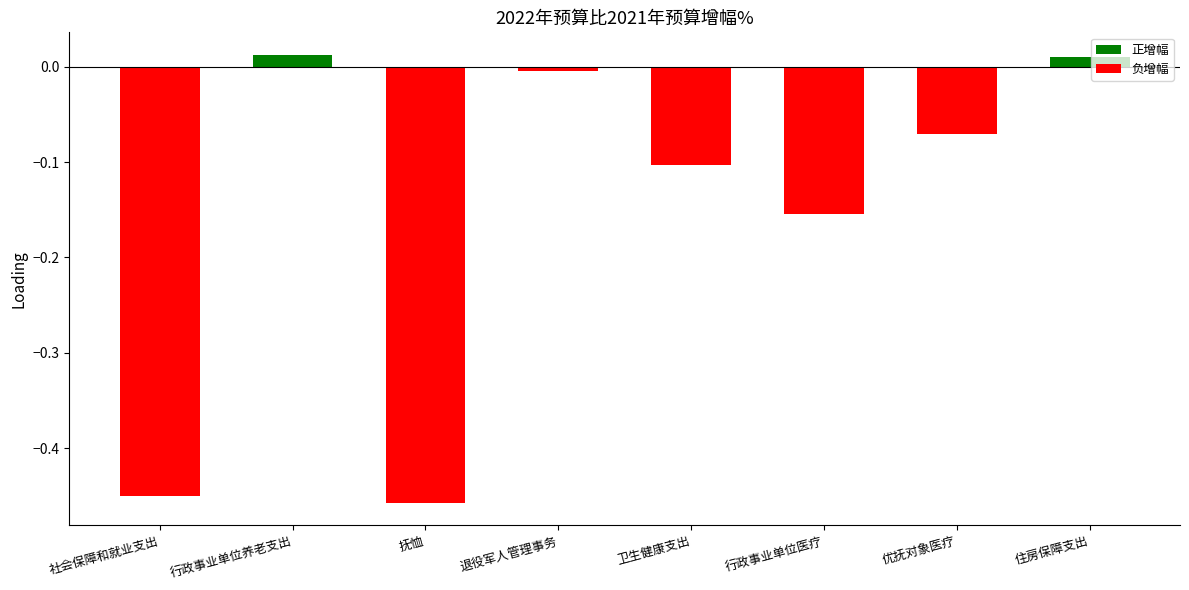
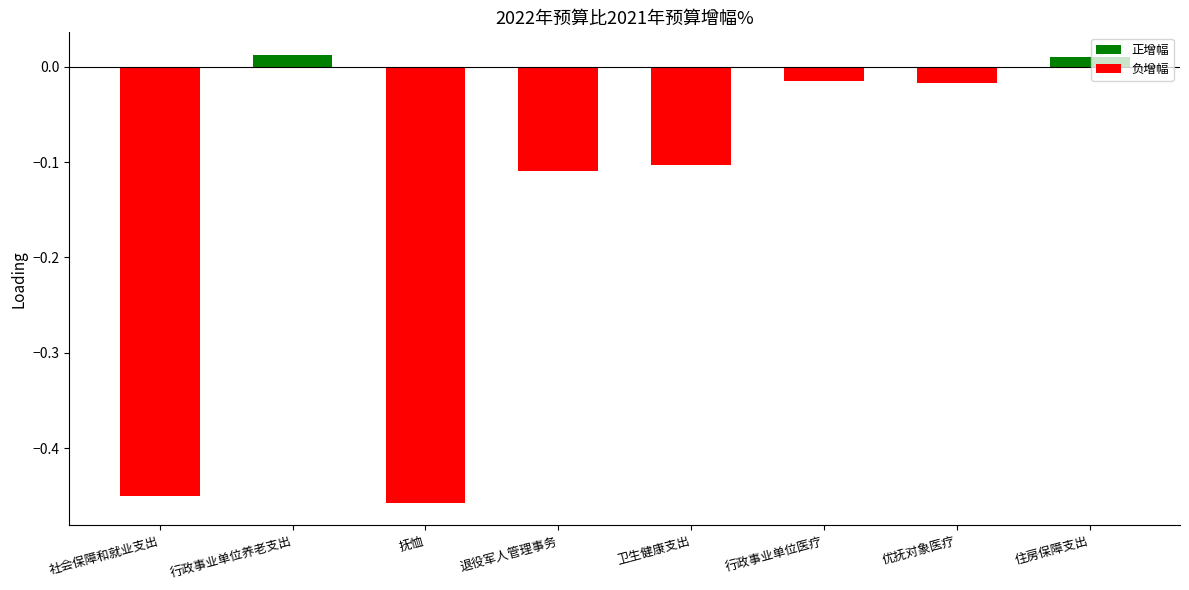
  {
    "社会保障和就业支出": -0.45,
    "行政事业单位养老支出": 0.01,
    "抚恤": -0.46,
-   "退役军人管理事务": 0.00,
+   "退役军人管理事务": -0.11,
    "卫生健康支出": -0.10,
-   "行政事业单位医疗": -0.15,
-   "优抚对象医疗": -0.07,
+   "行政事业单位医疗": -0.02,
+   "优抚对象医疗": -0.02,
    "住房保障支出": 0.01
  }
